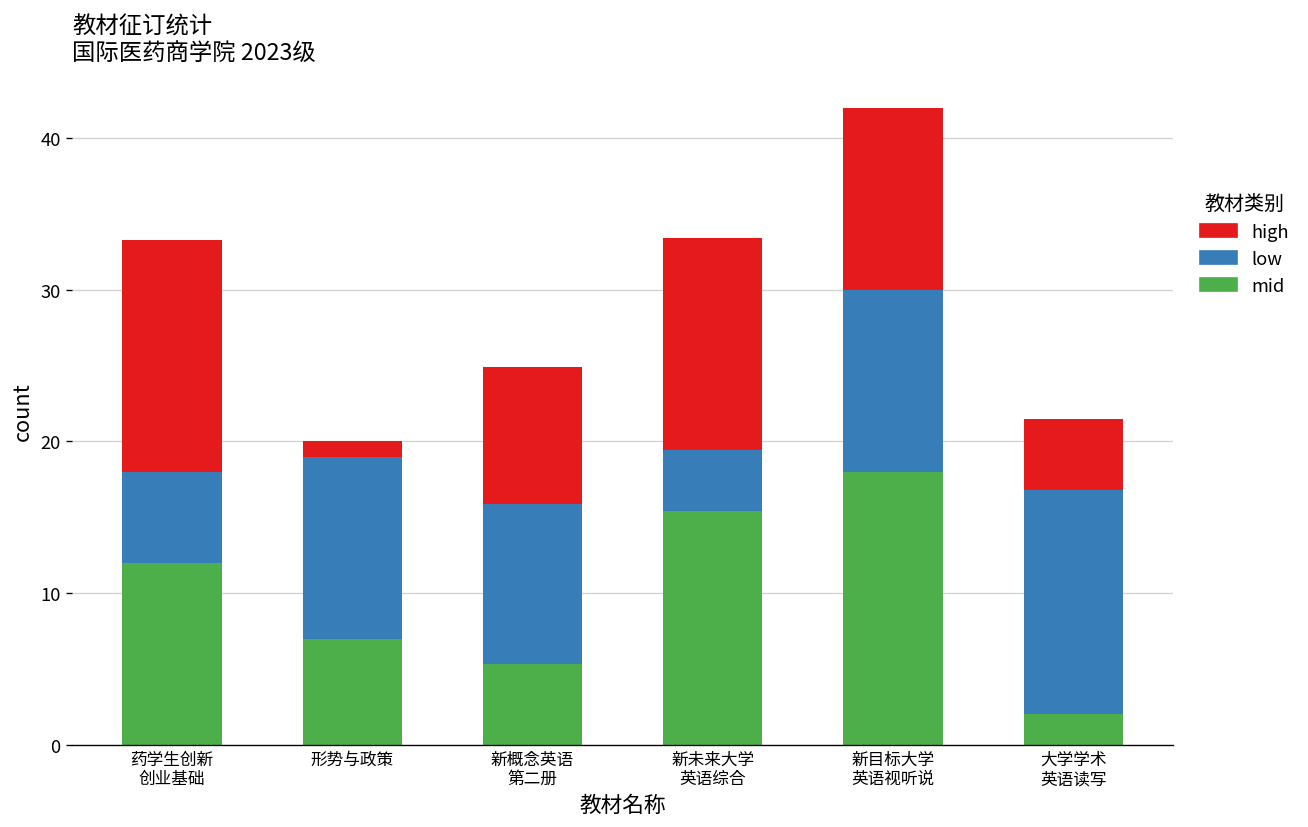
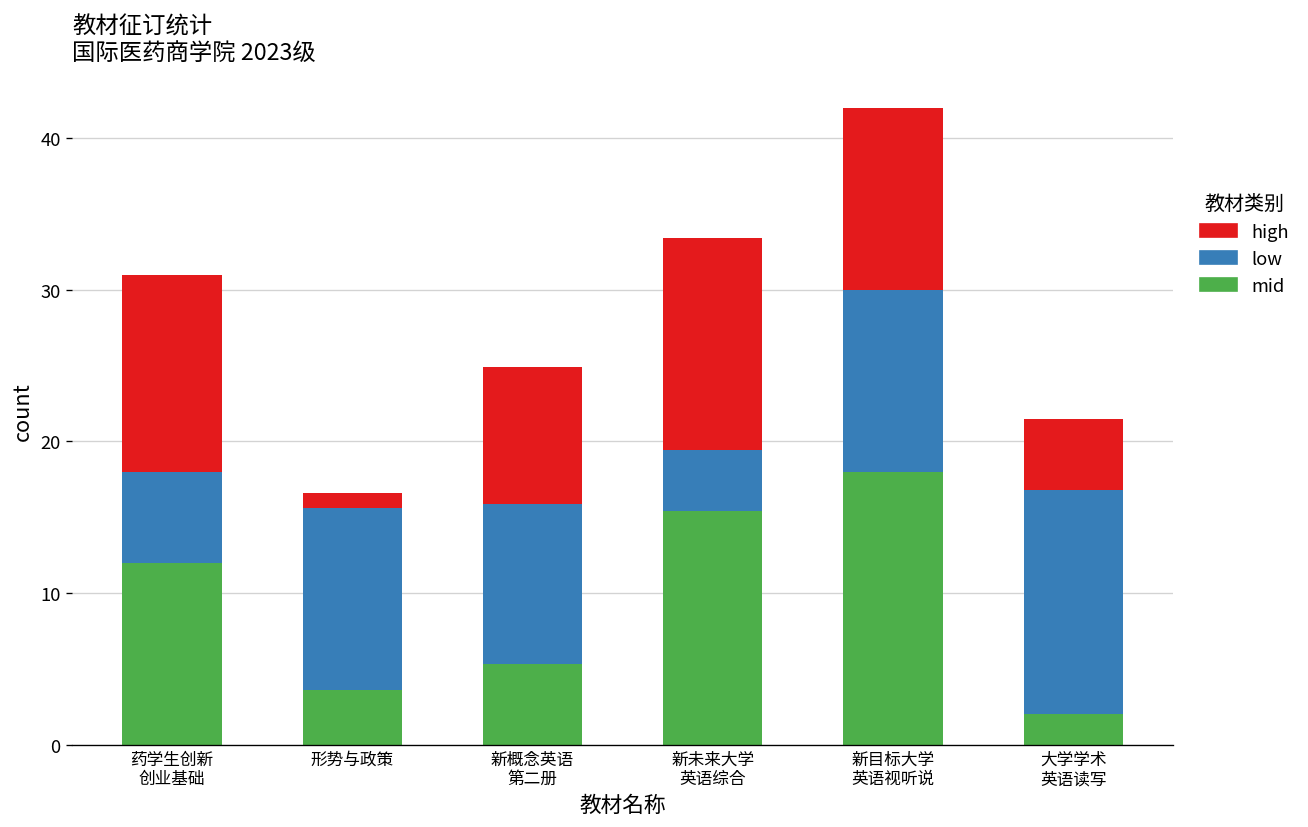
  {
    "mid": {
      "药学生创新 创业基础": 12.0,
-     "形势与政策": 7.0,
+     "形势与政策": 3.6,
      "新概念英语 第二册": 5.3,
      "新未来大学 英语综合": 15.4,
      "新目标大学 英语视听说": 18.0,
      "大学学术 英语读写": 2.0
    },
    "low": {
      "药学生创新 创业基础": 6.0,
      "形势与政策": 12.0,
      "新概念英语 第二册": 10.6,
      "新未来大学 英语综合": 4.0,
      "新目标大学 英语视听说": 12.0,
      "大学学术 英语读写": 14.8
    },
    "high": {
-     "药学生创新 创业基础": 15.3,
+     "药学生创新 创业基础": 13.0,
      "形势与政策": 1.0,
      "新概念英语 第二册": 9.0,
      "新未来大学 英语综合": 14.0,
      "新目标大学 英语视听说": 12.0,
      "大学学术 英语读写": 4.7
    }
  }
